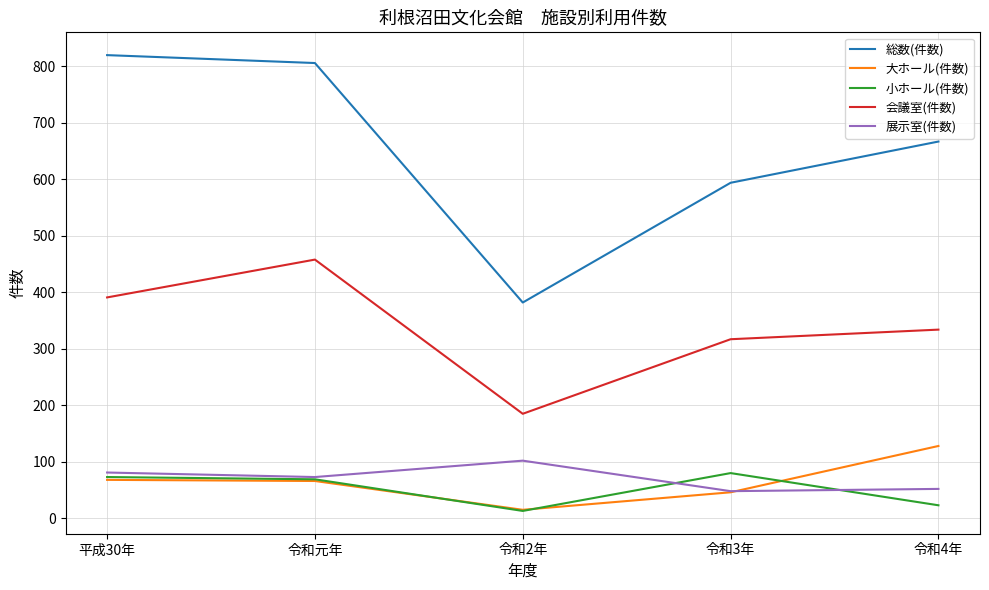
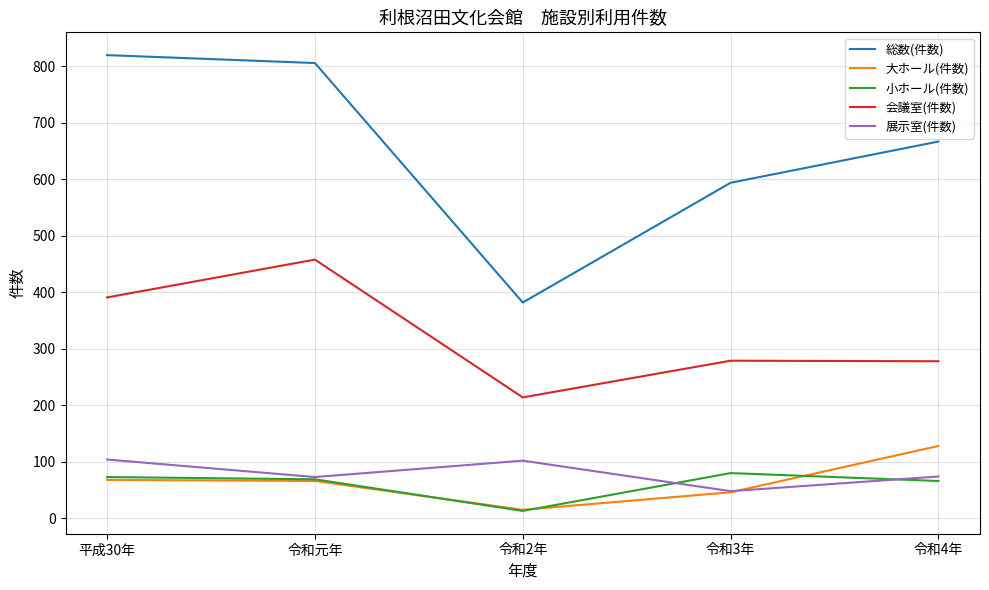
  {
    "総数(件数)": {
      "平成30年": 820,
      "令和元年": 810,
      "令和2年": 380,
      "令和3年": 590,
      "令和4年": 670
    },
    "大ホール(件数)": {
      "平成30年": 70,
      "令和4年": 130
    },
    "小ホール(件数)": {
      "平成30年": 70,
      "令和3年": 80,
-     "令和4年": 20
+     "令和4年": 70
    },
    "会議室(件数)": {
      "平成30年": 390,
      "令和元年": 460,
-     "令和2年": 190,
-     "令和3年": 320,
-     "令和4年": 330
+     "令和2年": 210,
+     "令和3年": 280,
+     "令和4年": 280
    },
    "展示室(件数)": {
-     "平成30年": 80,
+     "平成30年": 100,
      "令和2年": 100,
-     "令和4年": 50
+     "令和4年": 70
    }
  }
